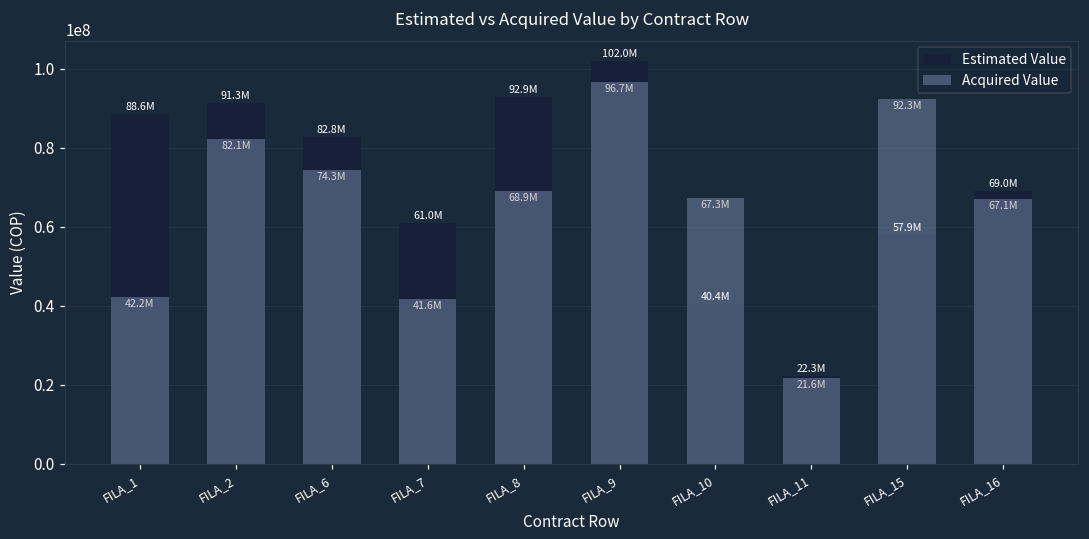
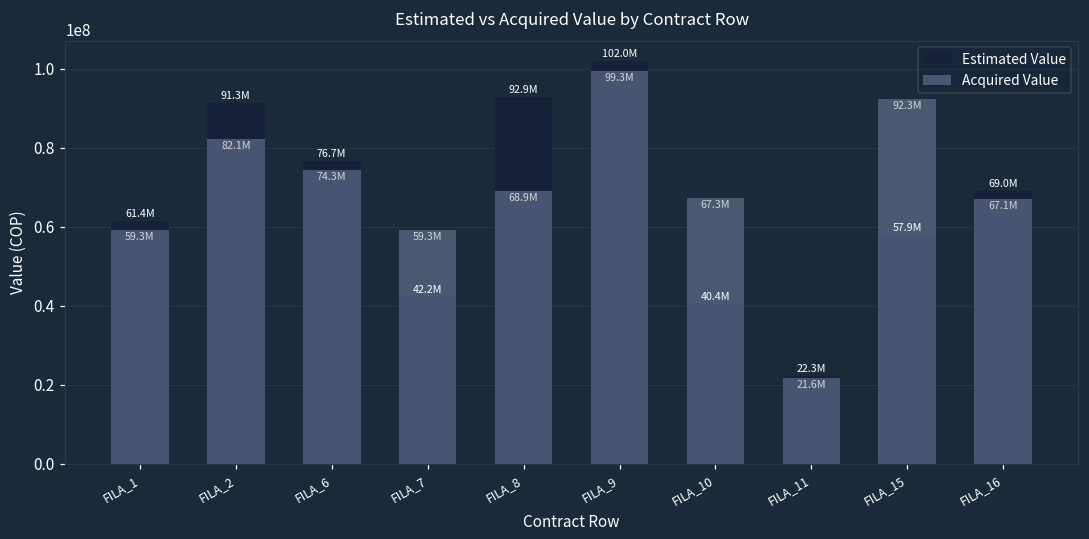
  {
    "Estimated Value": {
-     "FILA_1": "88.6M",
+     "FILA_1": "61.4M",
      "FILA_2": "91.3M",
-     "FILA_6": "82.8M",
-     "FILA_7": "61.0M",
+     "FILA_6": "76.7M",
+     "FILA_7": "42.2M",
      "FILA_8": "92.9M",
      "FILA_9": "102.0M",
      "FILA_11": "22.3M",
      "FILA_16": "69.0M"
    },
    "Acquired Value": {
-     "FILA_1": "42.2M",
-     "FILA_7": "41.6M",
-     "FILA_9": "96.7M",
+     "FILA_1": "59.3M",
+     "FILA_7": "59.3M",
+     "FILA_9": "99.3M",
      "FILA_10": "67.3M",
      "FILA_15": "92.3M"
    }
  }
